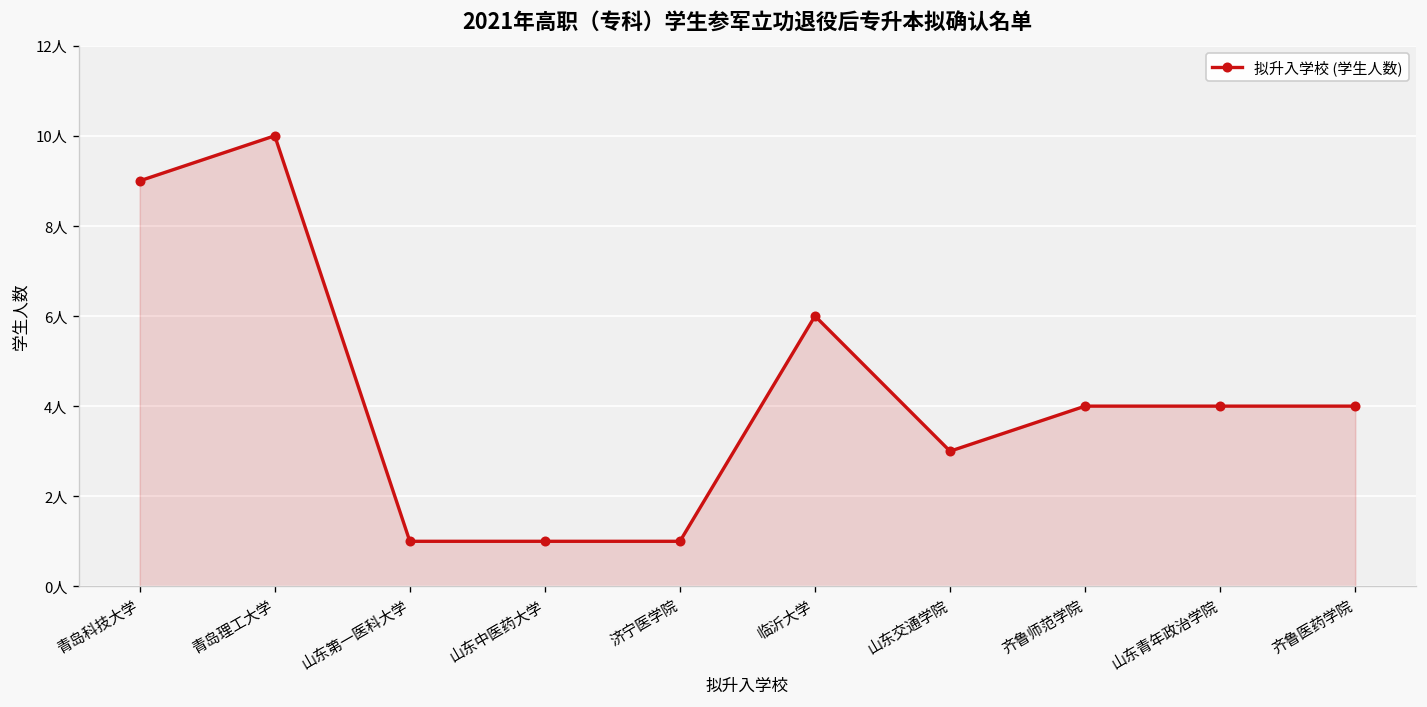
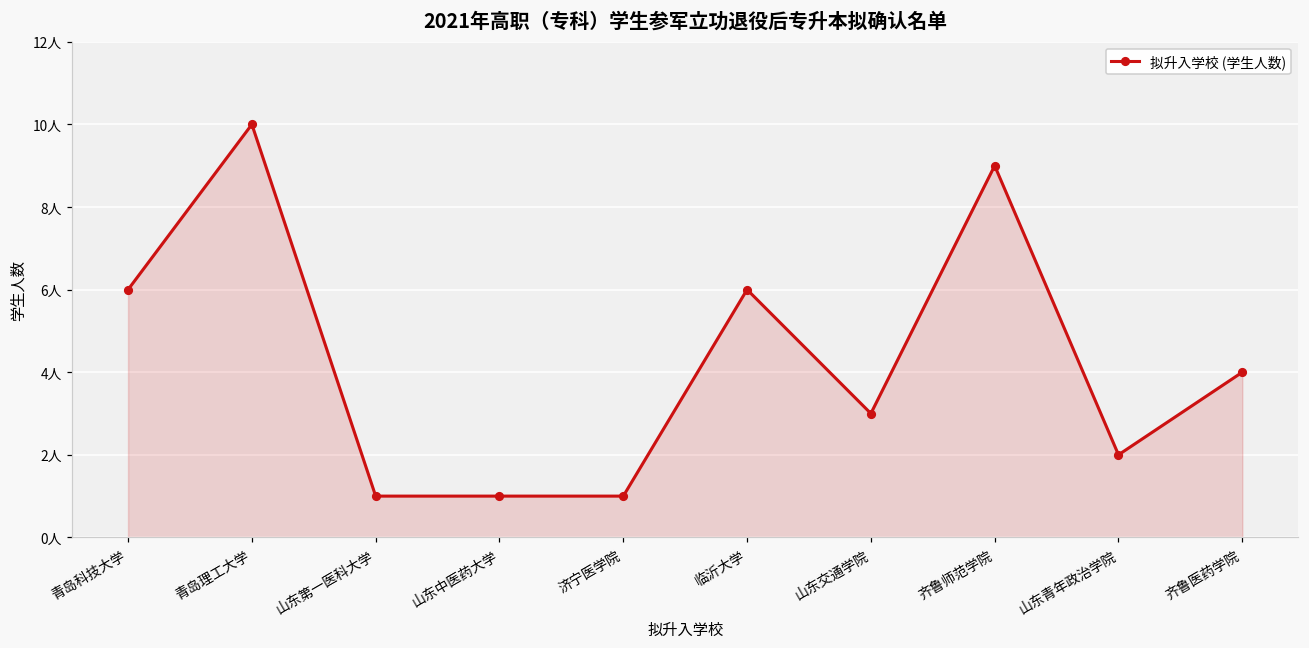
  {
-   "青岛科技大学": "9人",
+   "青岛科技大学": "6人",
    "青岛理工大学": "10人",
    "山东第一医科大学": "1人",
    "山东中医药大学": "1人",
    "济宁医学院": "1人",
    "临沂大学": "6人",
    "山东交通学院": "3人",
-   "齐鲁师范学院": "4人",
-   "山东青年政治学院": "4人",
+   "齐鲁师范学院": "9人",
+   "山东青年政治学院": "2人",
    "齐鲁医药学院": "4人"
  }
